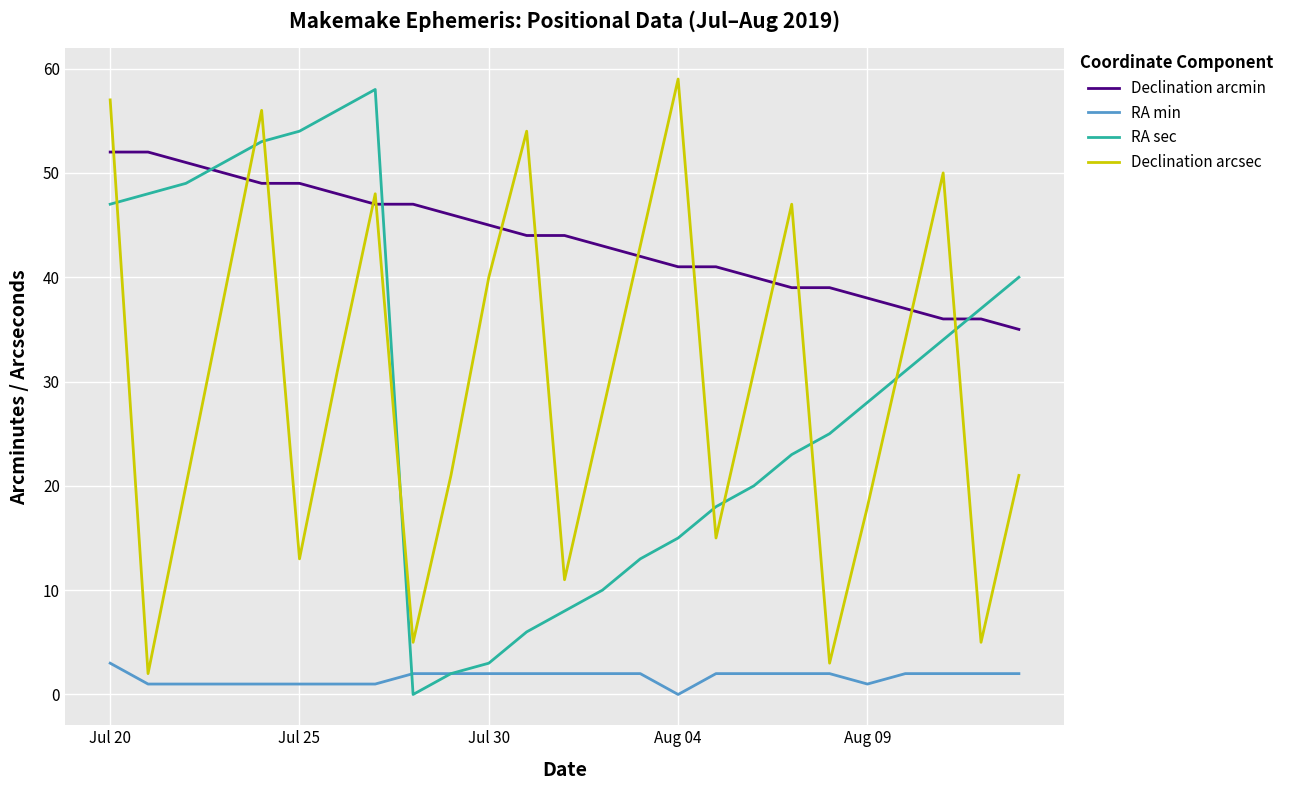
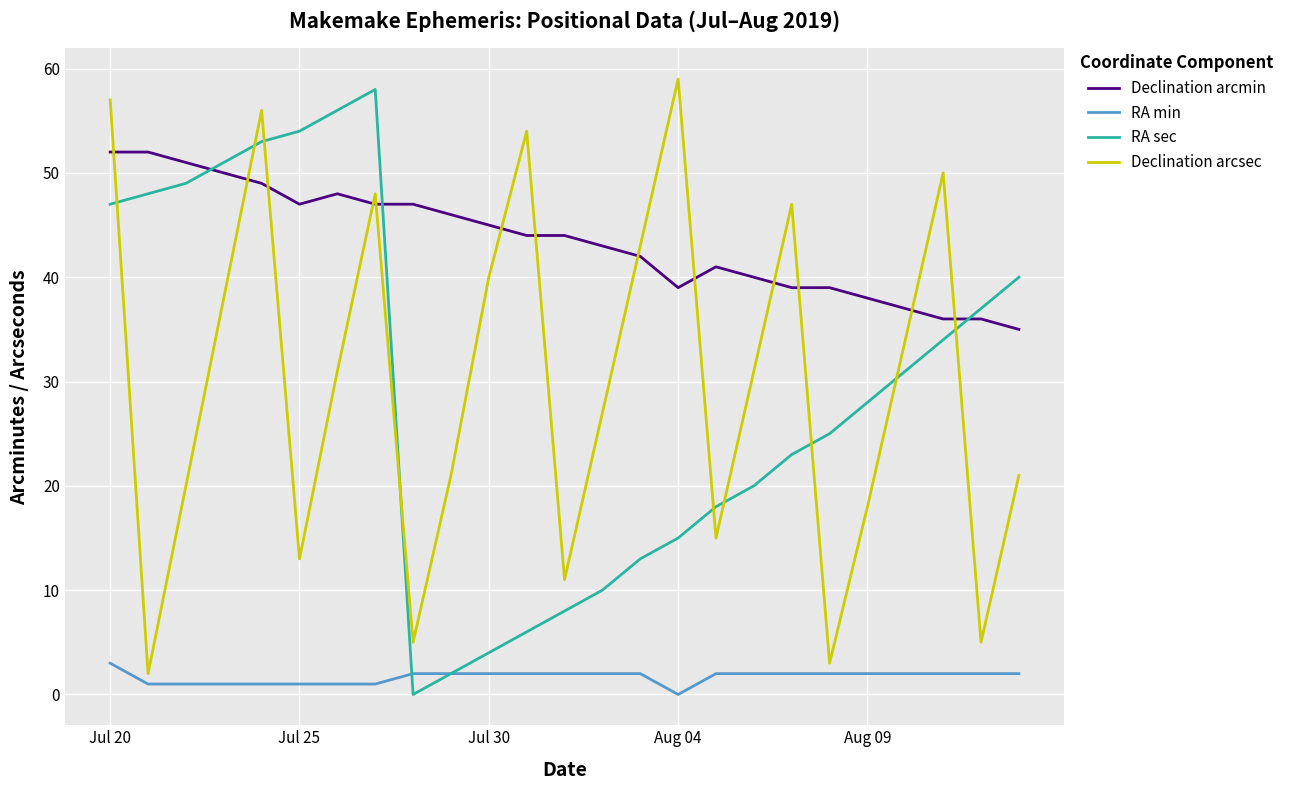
  {
    "Declination arcmin": {
      "Jul 20": 52,
-     "Jul 25": 49,
+     "Jul 25": 47,
      "Jul 30": 45,
-     "Aug 04": 41,
+     "Aug 04": 39,
      "Aug 09": 38
    },
    "RA min": {
      "Jul 20": 3,
      "Jul 25": 1,
      "Jul 30": 2,
      "Aug 04": 0,
-     "Aug 09": 1
+     "Aug 09": 2
    },
    "RA sec": {
      "Jul 20": 47,
      "Jul 25": 54,
-     "Jul 30": 3,
+     "Jul 30": 4,
      "Aug 04": 15,
      "Aug 09": 28
    },
    "Declination arcsec": {
      "Jul 20": 57,
      "Jul 25": 13,
      "Jul 30": 40,
      "Aug 04": 59,
      "Aug 09": 18
    }
  }
